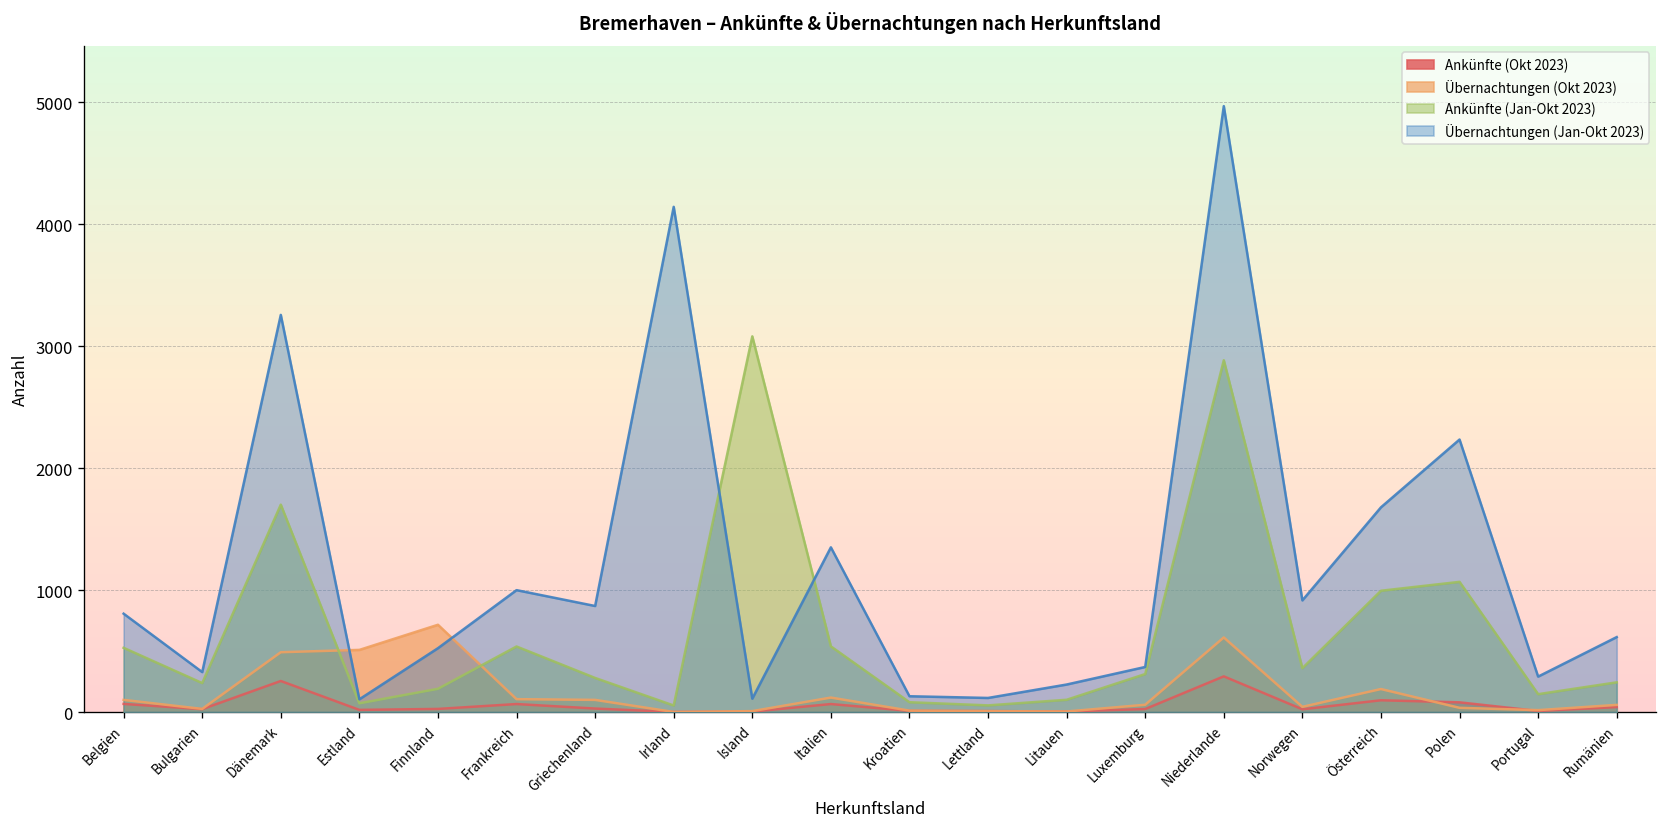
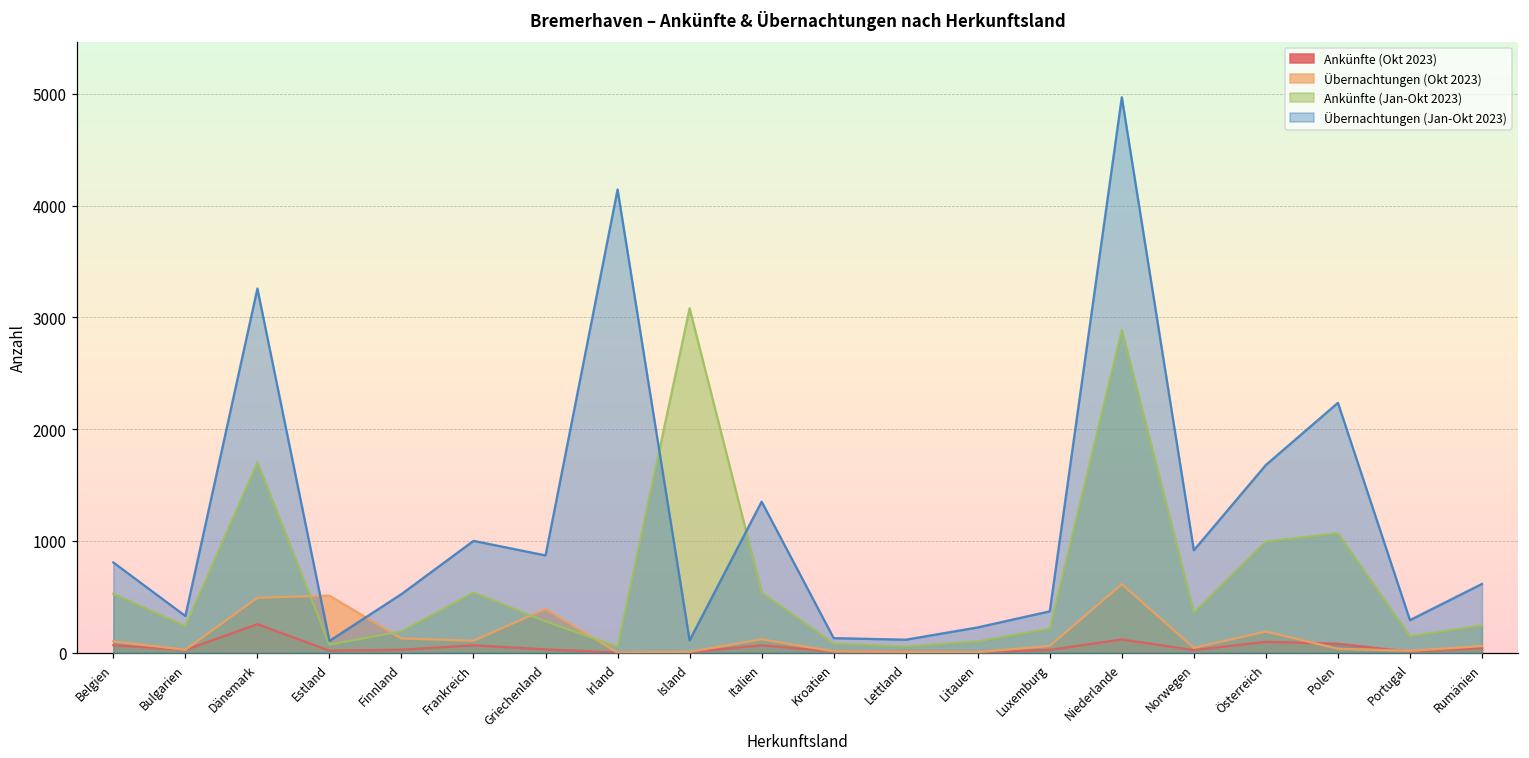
  {
    "Ankünfte (Okt 2023)": {
      "Belgien": 70,
      "Dänemark": 260,
      "Estland": 20,
      "Finnland": 30,
      "Frankreich": 70,
      "Griechenland": 30,
      "Italien": 70,
      "Luxemburg": 30,
-     "Niederlande": 290,
+     "Niederlande": 120,
      "Österreich": 100,
      "Polen": 80
    },
    "Übernachtungen (Okt 2023)": {
      "Belgien": 100,
      "Dänemark": 490,
      "Estland": 510,
-     "Finnland": 720,
+     "Finnland": 130,
      "Frankreich": 110,
-     "Griechenland": 100,
+     "Griechenland": 390,
      "Italien": 120,
      "Luxemburg": 60,
      "Niederlande": 610,
      "Österreich": 190,
      "Polen": 40
    },
    "Ankünfte (Jan-Okt 2023)": {
      "Belgien": 530,
      "Bulgarien": 240,
      "Dänemark": 1700,
      "Estland": 70,
      "Finnland": 190,
      "Frankreich": 540,
      "Griechenland": 280,
      "Irland": 50,
      "Island": 3080,
      "Italien": 540,
      "Kroatien": 80,
      "Lettland": 60,
      "Litauen": 100,
-     "Luxemburg": 310,
+     "Luxemburg": 220,
      "Niederlande": 2890,
      "Norwegen": 360,
      "Österreich": 1000,
      "Polen": 1070,
      "Portugal": 150,
      "Rumänien": 240
    },
    "Übernachtungen (Jan-Okt 2023)": {
      "Belgien": 810,
      "Bulgarien": 330,
      "Dänemark": 3260,
      "Estland": 110,
      "Finnland": 520,
      "Frankreich": 1000,
      "Griechenland": 870,
      "Irland": 4140,
      "Island": 110,
      "Italien": 1350,
      "Kroatien": 130,
      "Lettland": 120,
      "Litauen": 230,
      "Luxemburg": 370,
      "Niederlande": 4970,
      "Norwegen": 920,
      "Österreich": 1680,
      "Polen": 2240,
      "Portugal": 290,
      "Rumänien": 620
    }
  }
